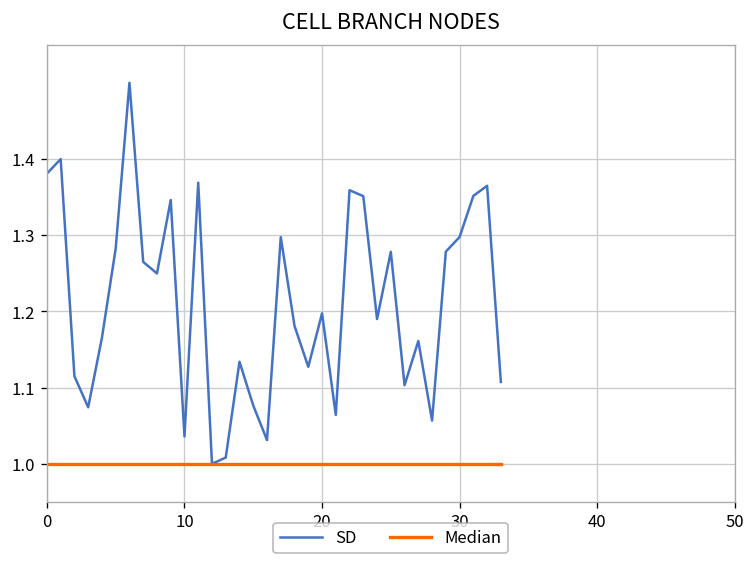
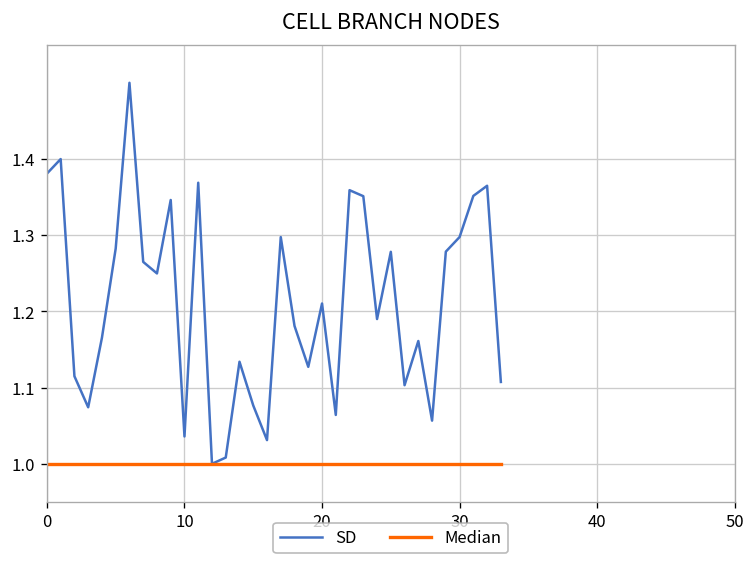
  {
    "SD": {
      "0": 1.38,
      "10": 1.04,
-     "20": 1.20,
+     "20": 1.21,
      "30": 1.30
    },
    "Median": {
      "0": 1.00,
      "10": 1.00,
      "20": 1.00,
      "30": 1.00
    }
  }
